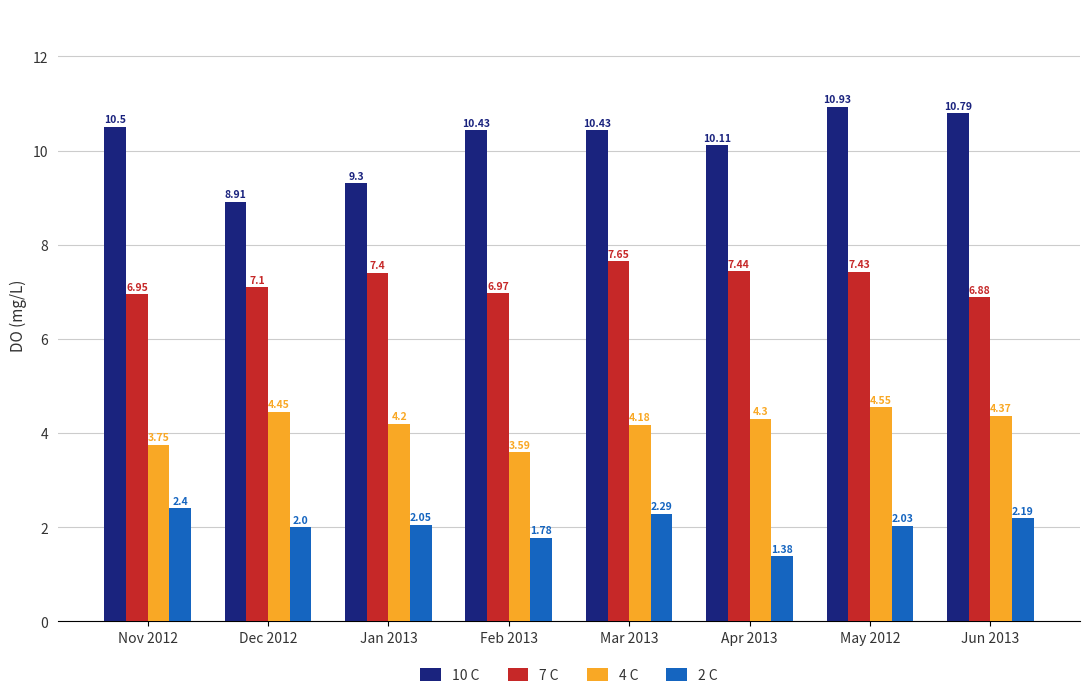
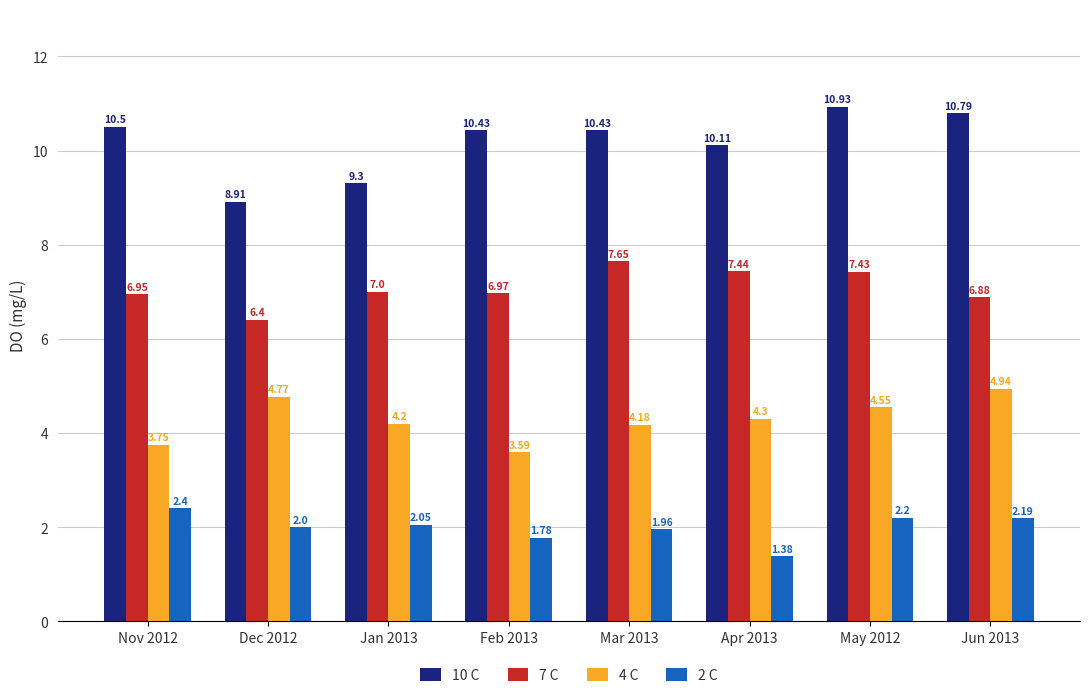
  {
    "10 C": {
      "Nov 2012": 10.5,
      "Dec 2012": 8.91,
      "Jan 2013": 9.3,
      "Feb 2013": 10.43,
      "Mar 2013": 10.43,
      "Apr 2013": 10.11,
      "May 2012": 10.93,
      "Jun 2013": 10.79
    },
    "7 C": {
      "Nov 2012": 6.95,
-     "Dec 2012": 7.1,
-     "Jan 2013": 7.4,
+     "Dec 2012": 6.4,
+     "Jan 2013": 7.0,
      "Feb 2013": 6.97,
      "Mar 2013": 7.65,
      "Apr 2013": 7.44,
      "May 2012": 7.43,
      "Jun 2013": 6.88
    },
    "4 C": {
      "Nov 2012": 3.75,
-     "Dec 2012": 4.45,
+     "Dec 2012": 4.77,
      "Jan 2013": 4.2,
      "Feb 2013": 3.59,
      "Mar 2013": 4.18,
      "Apr 2013": 4.3,
      "May 2012": 4.55,
-     "Jun 2013": 4.37
+     "Jun 2013": 4.94
    },
    "2 C": {
      "Nov 2012": 2.4,
      "Dec 2012": 2.0,
      "Jan 2013": 2.05,
      "Feb 2013": 1.78,
-     "Mar 2013": 2.29,
+     "Mar 2013": 1.96,
      "Apr 2013": 1.38,
-     "May 2012": 2.03,
+     "May 2012": 2.2,
      "Jun 2013": 2.19
    }
  }
